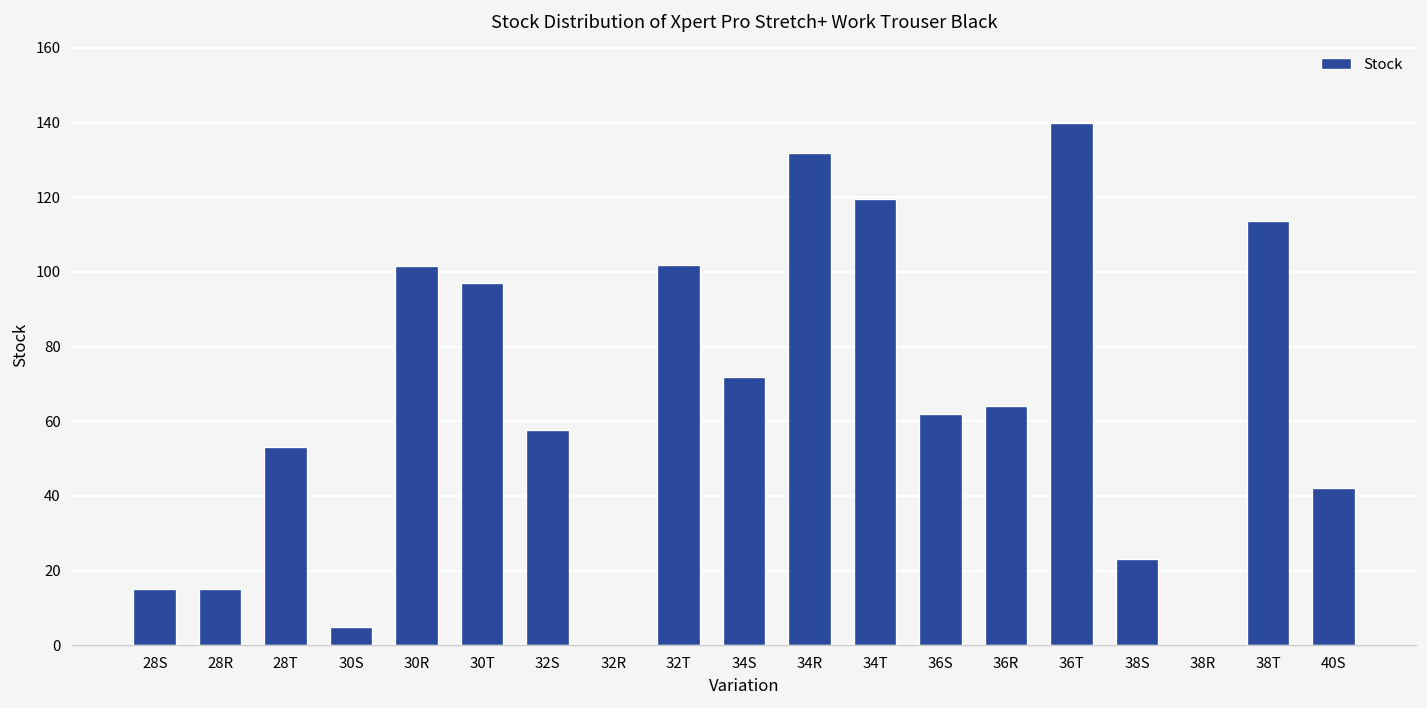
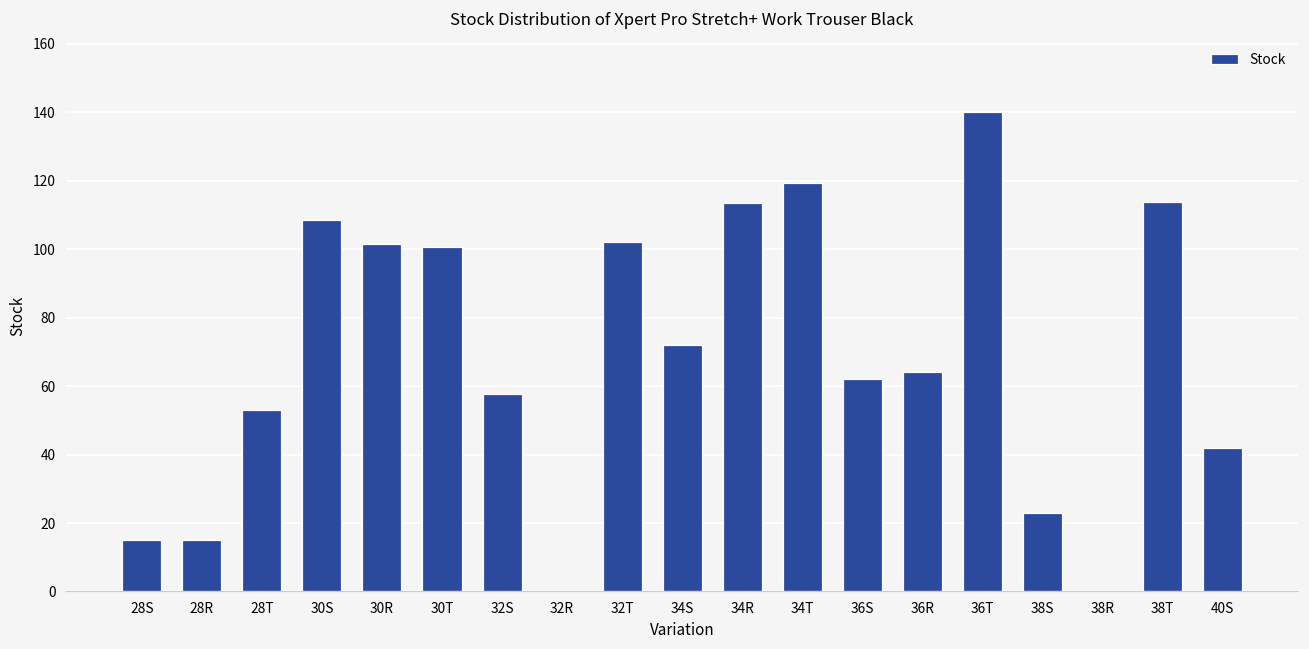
  {
    "28S": 15,
    "28R": 15,
    "28T": 53,
-   "30S": 5,
+   "30S": 109,
    "30R": 102,
-   "30T": 97,
+   "30T": 101,
    "32S": 58,
    "32R": 0,
    "32T": 102,
    "34S": 72,
-   "34R": 132,
+   "34R": 114,
    "34T": 120,
    "36S": 62,
    "36R": 64,
    "36T": 140,
    "38S": 23,
    "38R": 0,
    "38T": 114,
    "40S": 42
  }
